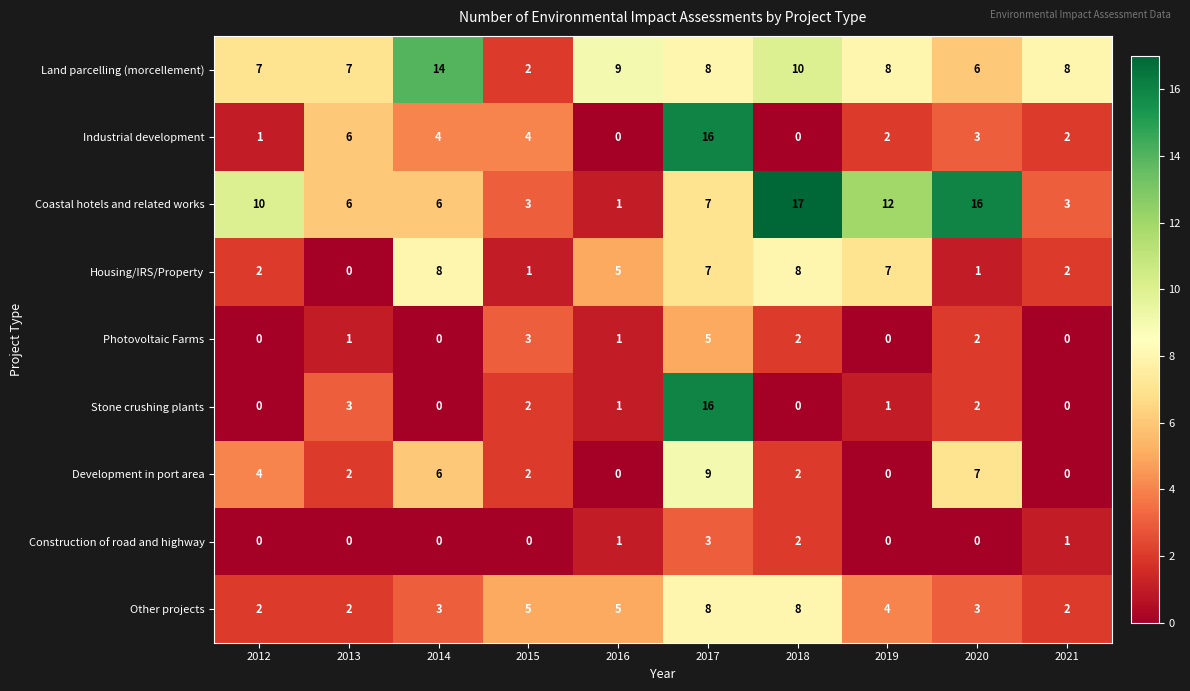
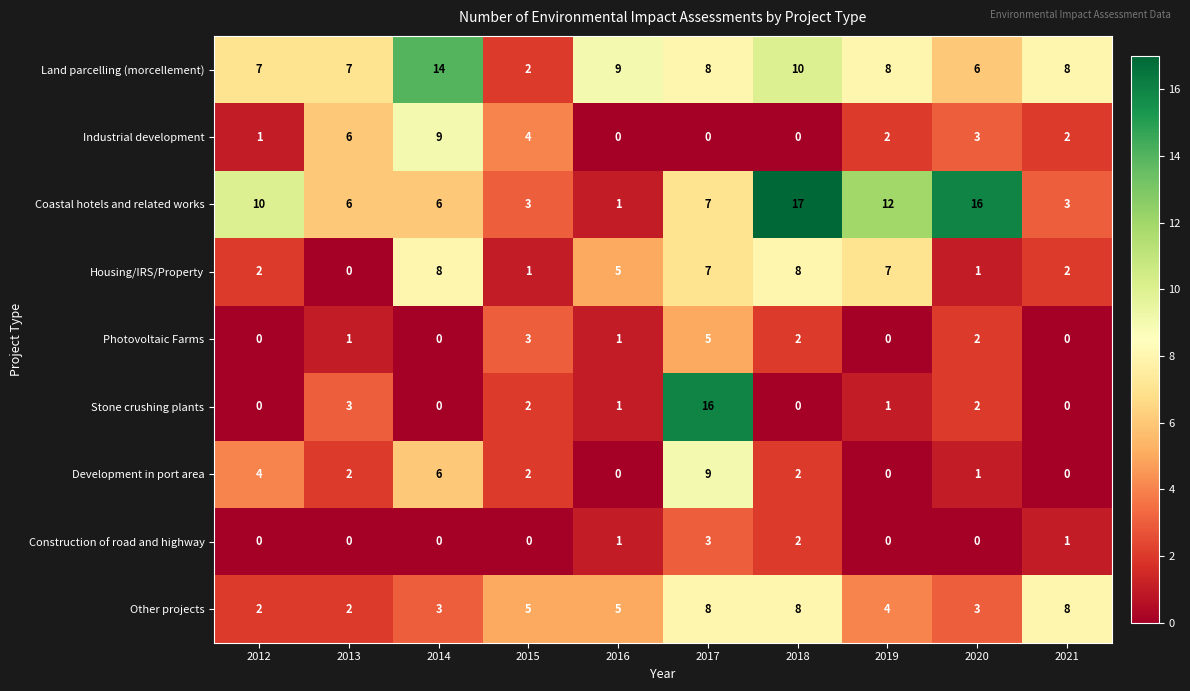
  {
    "Land parcelling (morcellement)": {
      "2012": 7,
      "2013": 7,
      "2014": 14,
      "2015": 2,
      "2016": 9,
      "2017": 8,
      "2018": 10,
      "2019": 8,
      "2020": 6,
      "2021": 8
    },
    "Industrial development": {
      "2012": 1,
      "2013": 6,
-     "2014": 4,
+     "2014": 9,
      "2015": 4,
      "2016": 0,
-     "2017": 16,
+     "2017": 0,
      "2018": 0,
      "2019": 2,
      "2020": 3,
      "2021": 2
    },
    "Coastal hotels and related works": {
      "2012": 10,
      "2013": 6,
      "2014": 6,
      "2015": 3,
      "2016": 1,
      "2017": 7,
      "2018": 17,
      "2019": 12,
      "2020": 16,
      "2021": 3
    },
    "Housing/IRS/Property": {
      "2012": 2,
      "2013": 0,
      "2014": 8,
      "2015": 1,
      "2016": 5,
      "2017": 7,
      "2018": 8,
      "2019": 7,
      "2020": 1,
      "2021": 2
    },
    "Photovoltaic Farms": {
      "2012": 0,
      "2013": 1,
      "2014": 0,
      "2015": 3,
      "2016": 1,
      "2017": 5,
      "2018": 2,
      "2019": 0,
      "2020": 2,
      "2021": 0
    },
    "Stone crushing plants": {
      "2012": 0,
      "2013": 3,
      "2014": 0,
      "2015": 2,
      "2016": 1,
      "2017": 16,
      "2018": 0,
      "2019": 1,
      "2020": 2,
      "2021": 0
    },
    "Development in port area": {
      "2012": 4,
      "2013": 2,
      "2014": 6,
      "2015": 2,
      "2016": 0,
      "2017": 9,
      "2018": 2,
      "2019": 0,
-     "2020": 7,
+     "2020": 1,
      "2021": 0
    },
    "Construction of road and highway": {
      "2012": 0,
      "2013": 0,
      "2014": 0,
      "2015": 0,
      "2016": 1,
      "2017": 3,
      "2018": 2,
      "2019": 0,
      "2020": 0,
      "2021": 1
    },
    "Other projects": {
      "2012": 2,
      "2013": 2,
      "2014": 3,
      "2015": 5,
      "2016": 5,
      "2017": 8,
      "2018": 8,
      "2019": 4,
      "2020": 3,
-     "2021": 2
+     "2021": 8
    }
  }
